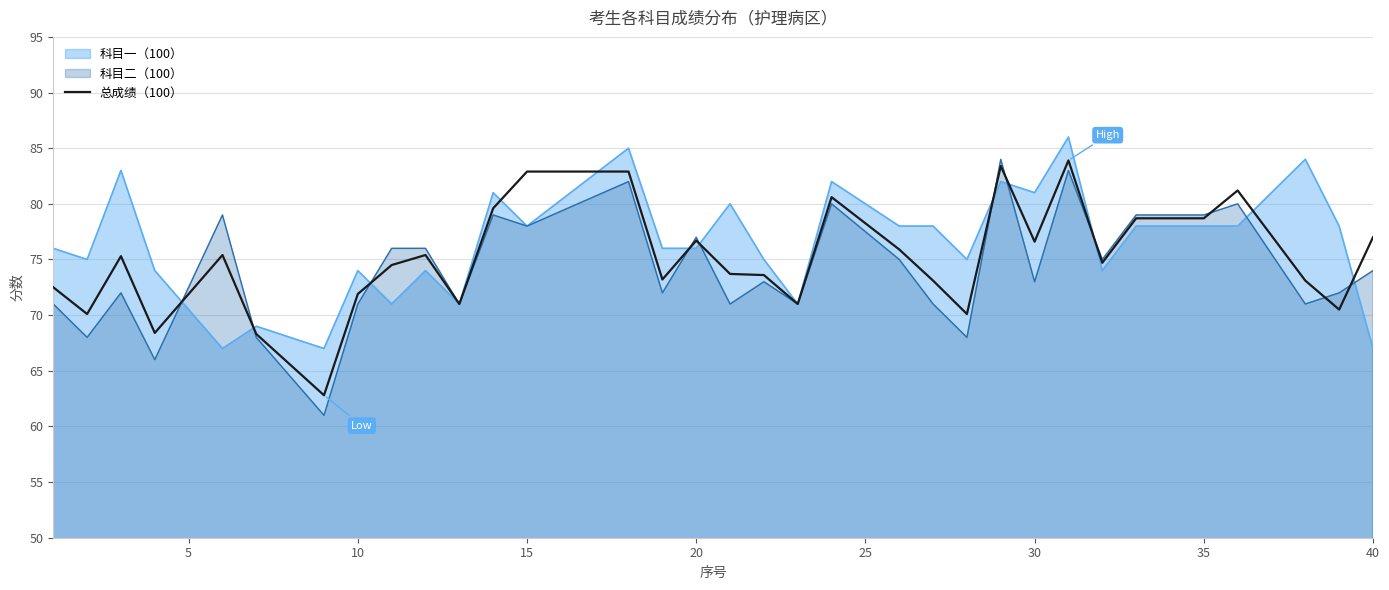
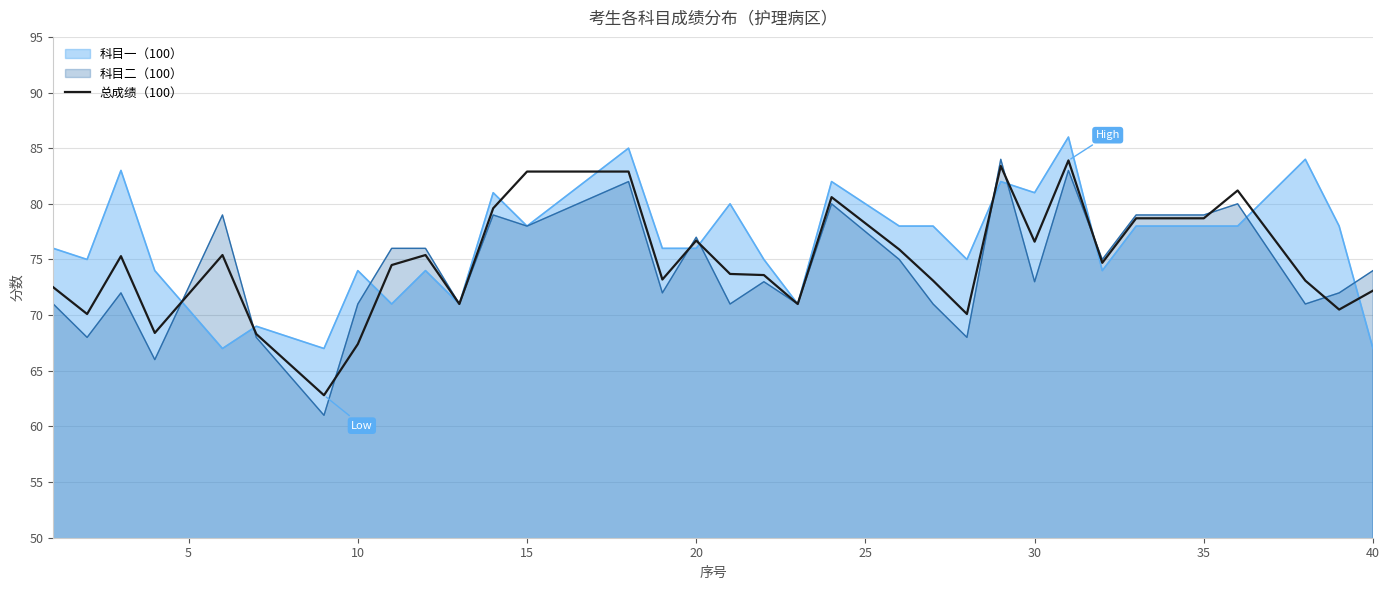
  {
    "总成绩（100）": {
-     "10": 71.9,
+     "10": 67.4,
      "15": 82.9,
      "20": 76.7,
      "30": 76.6,
      "35": 78.7,
-     "40": 77.0
+     "40": 72.2
    }
  }
